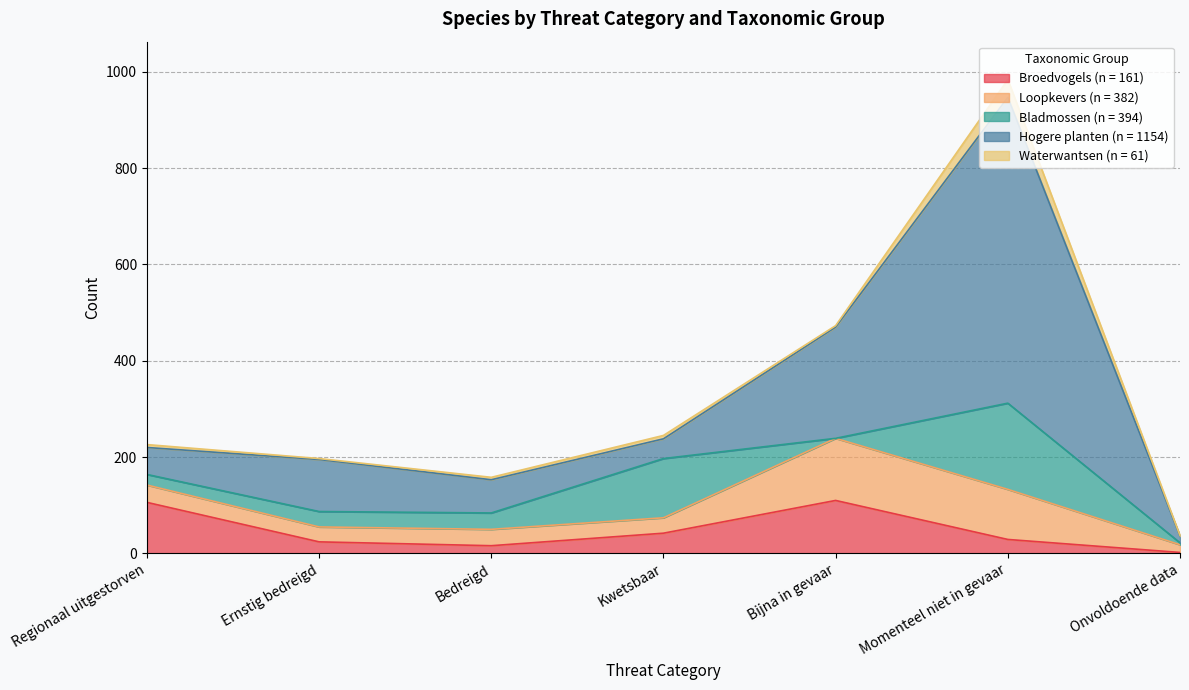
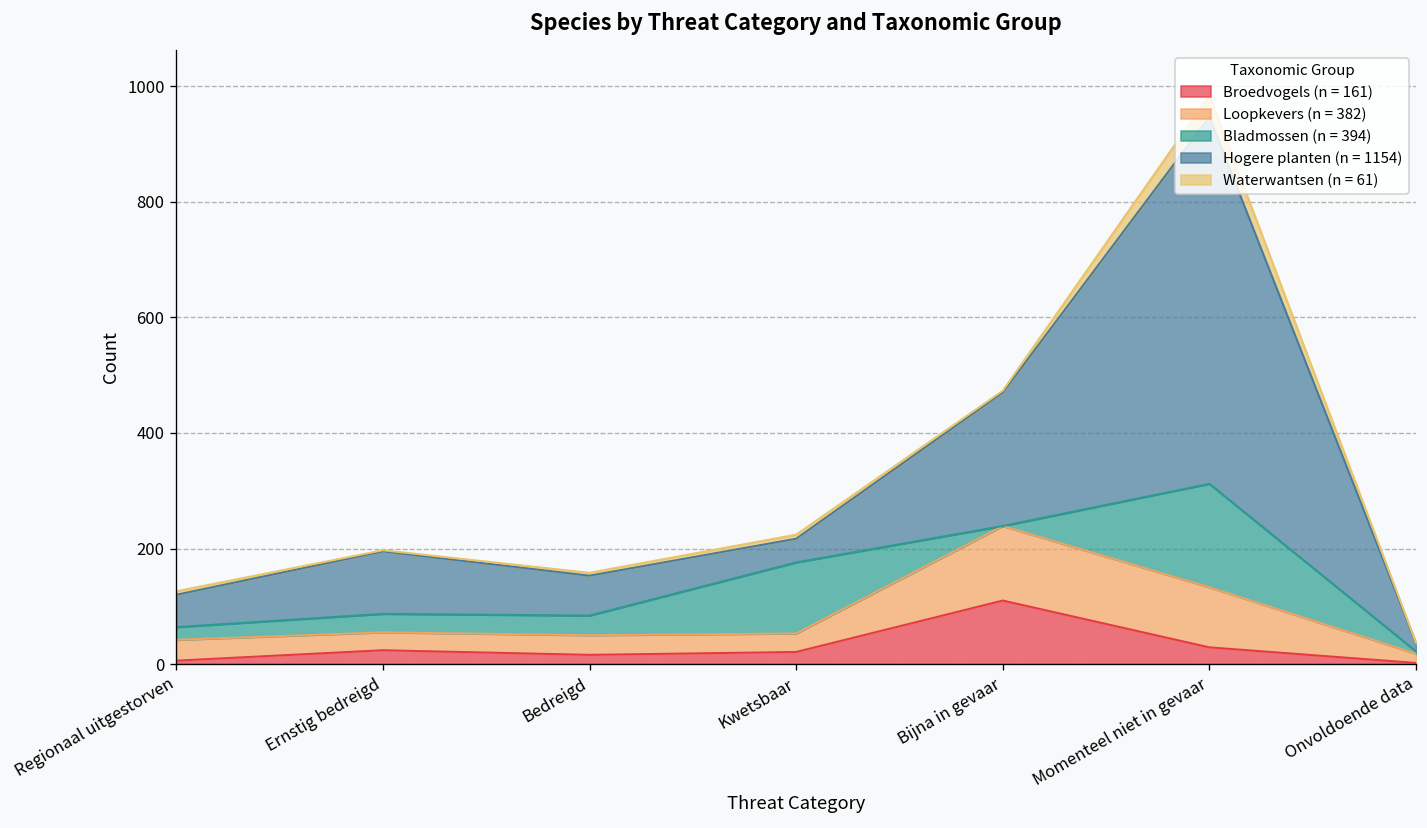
  {
    "Broedvogels (n = 161)": {
-     "Regionaal uitgestorven": 110,
+     "Regionaal uitgestorven": 10,
      "Ernstig bedreigd": 20,
      "Bedreigd": 20,
-     "Kwetsbaar": 40,
+     "Kwetsbaar": 20,
      "Bijna in gevaar": 110,
      "Momenteel niet in gevaar": 30,
      "Onvoldoende data": 0
    }
  }
